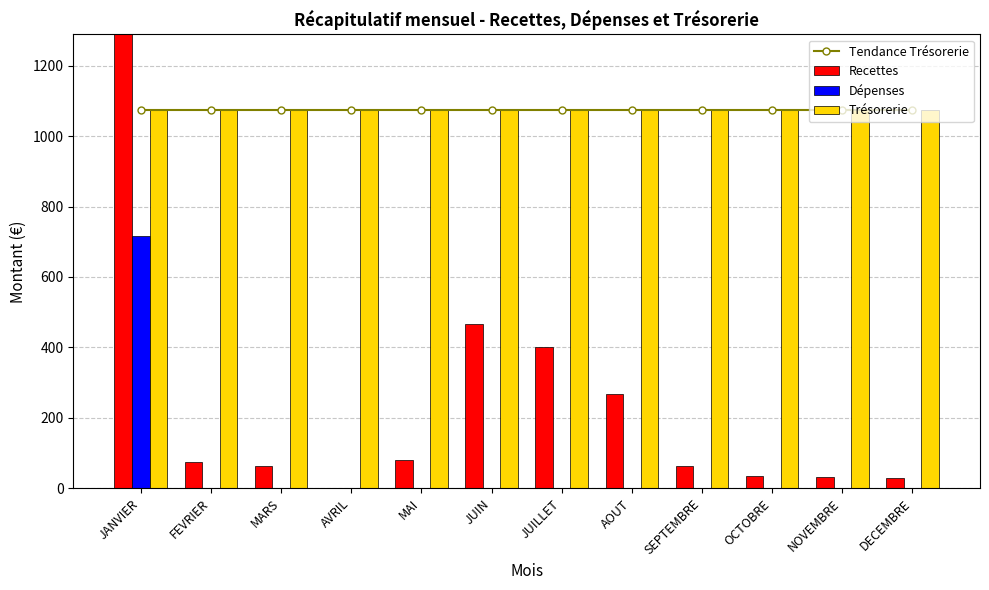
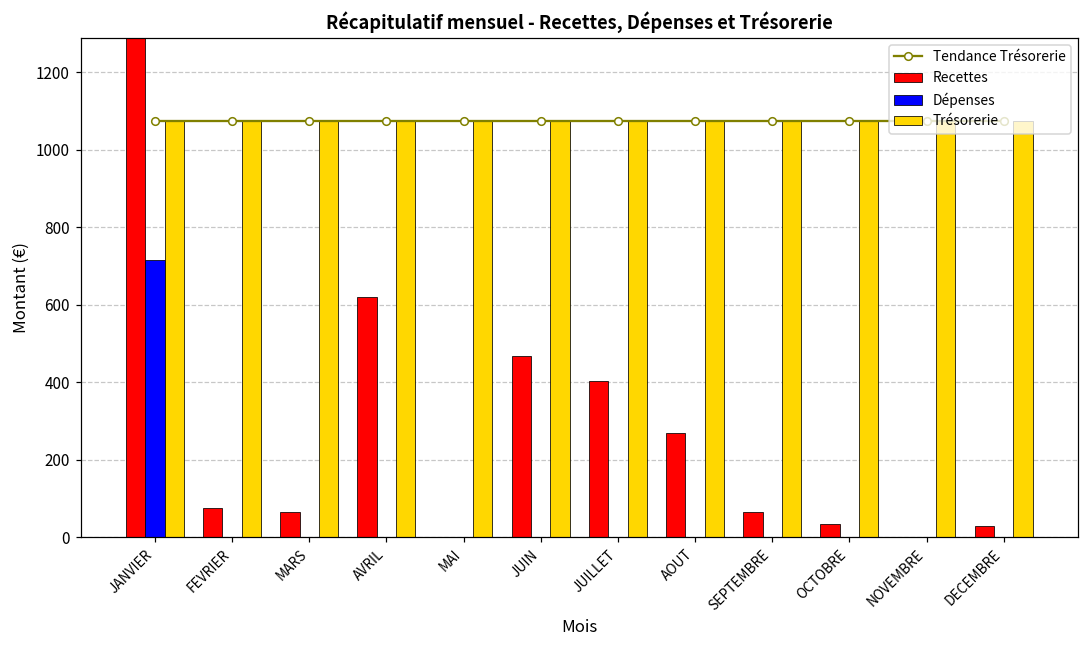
  {
    "Tendance Trésorerie": {
      "JANVIER": 1070,
      "FEVRIER": 1070,
      "MARS": 1070,
      "AVRIL": 1070,
      "MAI": 1070,
      "JUIN": 1070,
      "JUILLET": 1070,
      "AOUT": 1070,
      "SEPTEMBRE": 1070,
      "OCTOBRE": 1070
    },
    "Recettes": {
      "FEVRIER": 80,
      "MARS": 60,
-     "AVRIL": 0,
-     "MAI": 80,
+     "AVRIL": 620,
+     "MAI": 0,
      "JUIN": 470,
      "JUILLET": 400,
      "AOUT": 270,
      "SEPTEMBRE": 60,
      "OCTOBRE": 40,
-     "NOVEMBRE": 30,
+     "NOVEMBRE": 0,
      "DECEMBRE": 30
    },
    "Dépenses": {
      "JANVIER": 720,
      "FEVRIER": 0,
      "MARS": 0,
      "AVRIL": 0,
      "MAI": 0,
      "JUIN": 0,
      "JUILLET": 0,
      "AOUT": 0,
      "SEPTEMBRE": 0,
      "OCTOBRE": 0,
      "NOVEMBRE": 0,
      "DECEMBRE": 0
    },
    "Trésorerie": {
      "JANVIER": 1070,
      "FEVRIER": 1070,
      "MARS": 1070,
      "AVRIL": 1070,
      "MAI": 1070,
      "JUIN": 1070,
      "JUILLET": 1070,
      "AOUT": 1070,
      "SEPTEMBRE": 1070,
      "OCTOBRE": 1070
    }
  }
